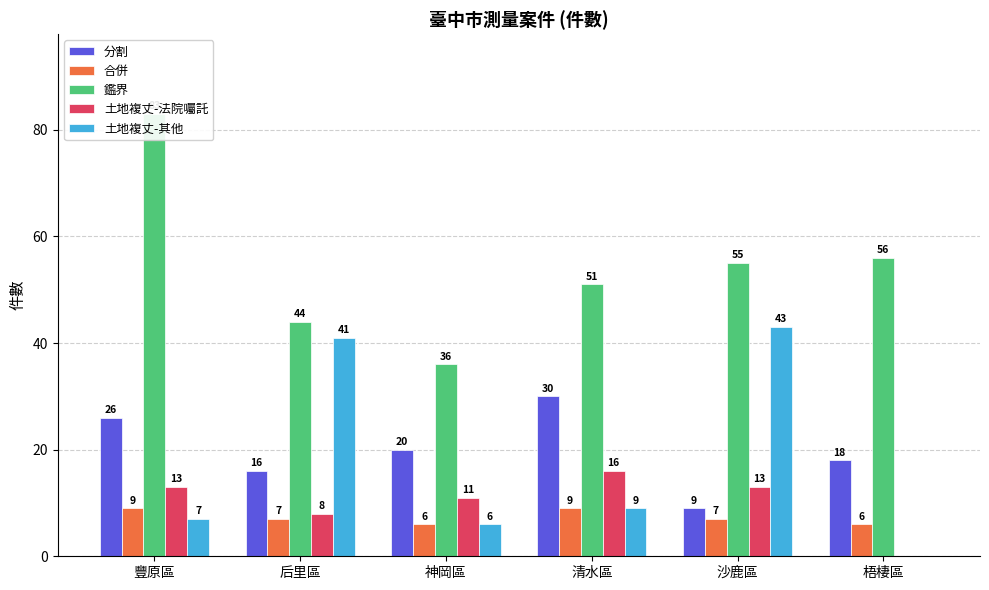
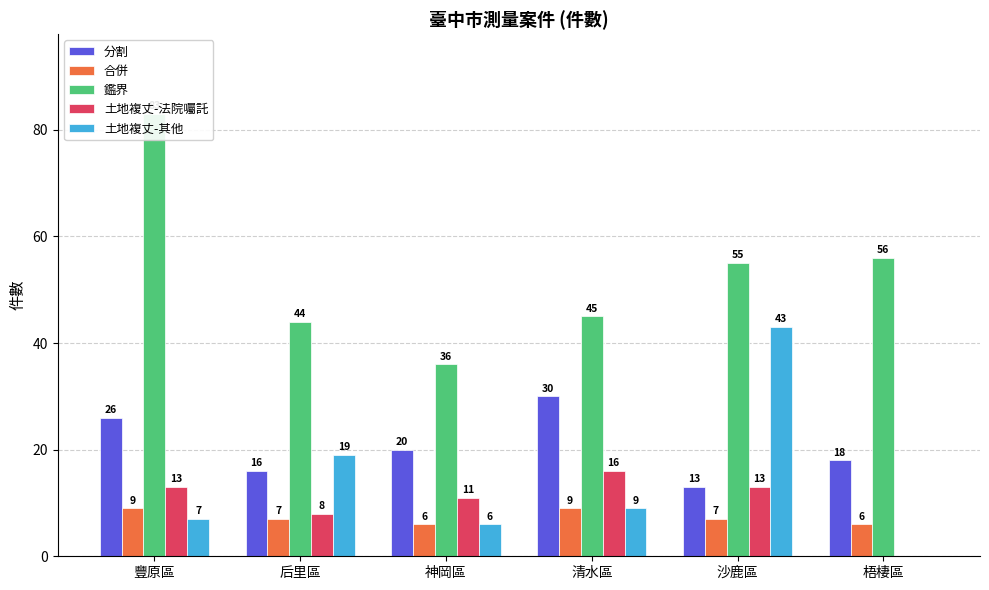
  {
    "分割": {
      "豐原區": 26,
      "后里區": 16,
      "神岡區": 20,
      "清水區": 30,
-     "沙鹿區": 9,
+     "沙鹿區": 13,
      "梧棲區": 18
    },
    "鑑界": {
      "后里區": 44,
      "神岡區": 36,
-     "清水區": 51,
+     "清水區": 45,
      "沙鹿區": 55,
      "梧棲區": 56
    },
    "土地複丈-其他": {
      "豐原區": 7,
-     "后里區": 41,
+     "后里區": 19,
      "神岡區": 6,
      "清水區": 9,
      "沙鹿區": 43
    }
  }
